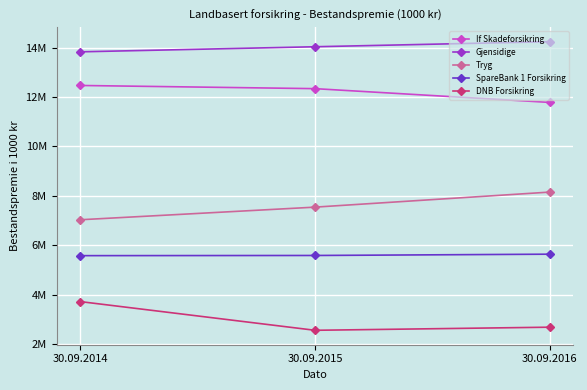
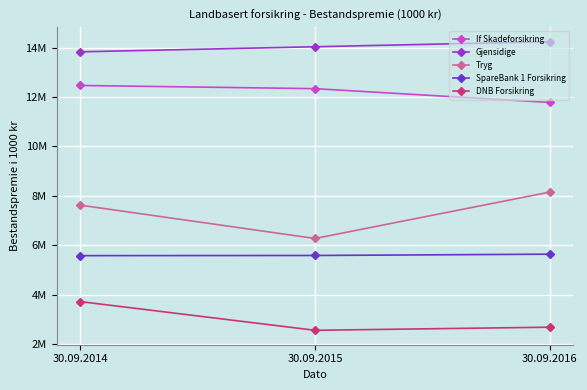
  {
    "Tryg": {
-     "30.09.2014": 7000000,
-     "30.09.2015": 7500000,
+     "30.09.2014": 7600000,
+     "30.09.2015": 6300000,
      "30.09.2016": 8200000
    },
    "DNB Forsikring": {
      "30.09.2014": 3700000,
      "30.09.2015": 2600000,
      "30.09.2016": 2700000
    }
  }
